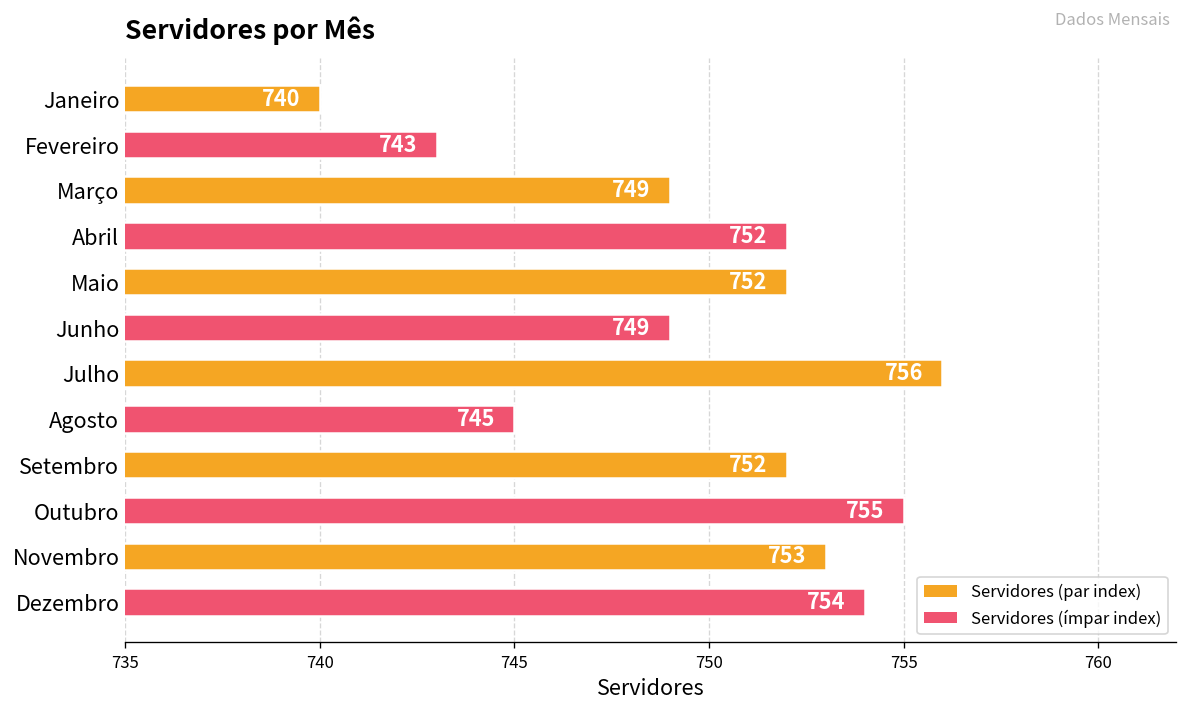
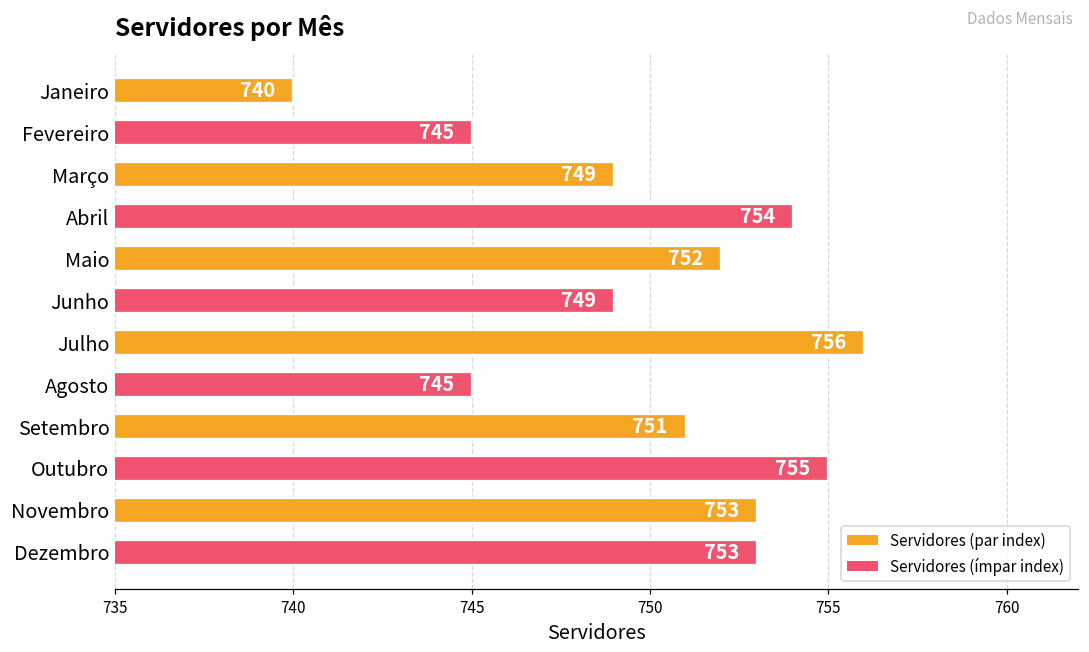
  {
    "Janeiro": 740,
-   "Fevereiro": 743,
+   "Fevereiro": 745,
    "Março": 749,
-   "Abril": 752,
+   "Abril": 754,
    "Maio": 752,
    "Junho": 749,
    "Julho": 756,
    "Agosto": 745,
-   "Setembro": 752,
+   "Setembro": 751,
    "Outubro": 755,
    "Novembro": 753,
-   "Dezembro": 754
+   "Dezembro": 753
  }
